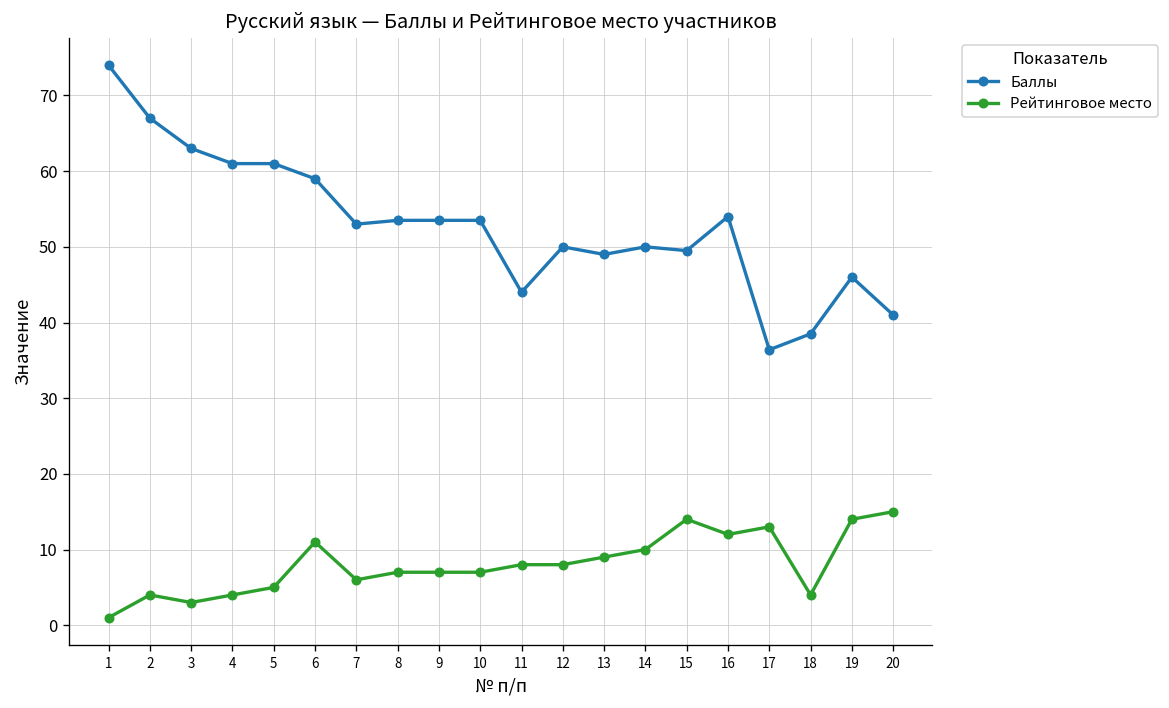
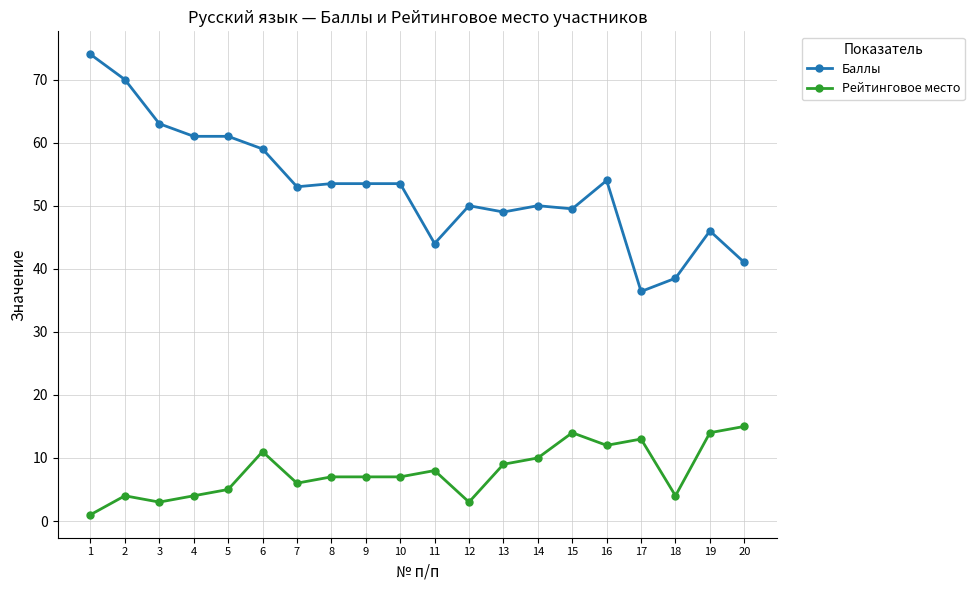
  {
    "Баллы": {
      "1": 74,
-     "2": 67,
+     "2": 70,
      "3": 63,
      "4": 61,
      "5": 61,
      "6": 59,
      "7": 53,
      "8": 54,
      "9": 54,
      "10": 54,
      "11": 44,
      "12": 50,
      "13": 49,
      "14": 50,
      "15": 50,
      "16": 54,
      "17": 36,
      "18": 39,
      "19": 46,
      "20": 41
    },
    "Рейтинговое место": {
      "1": 1,
      "2": 4,
      "3": 3,
      "4": 4,
      "5": 5,
      "6": 11,
      "7": 6,
      "8": 7,
      "9": 7,
      "10": 7,
      "11": 8,
-     "12": 8,
+     "12": 3,
      "13": 9,
      "14": 10,
      "15": 14,
      "16": 12,
      "17": 13,
      "18": 4,
      "19": 14,
      "20": 15
    }
  }
